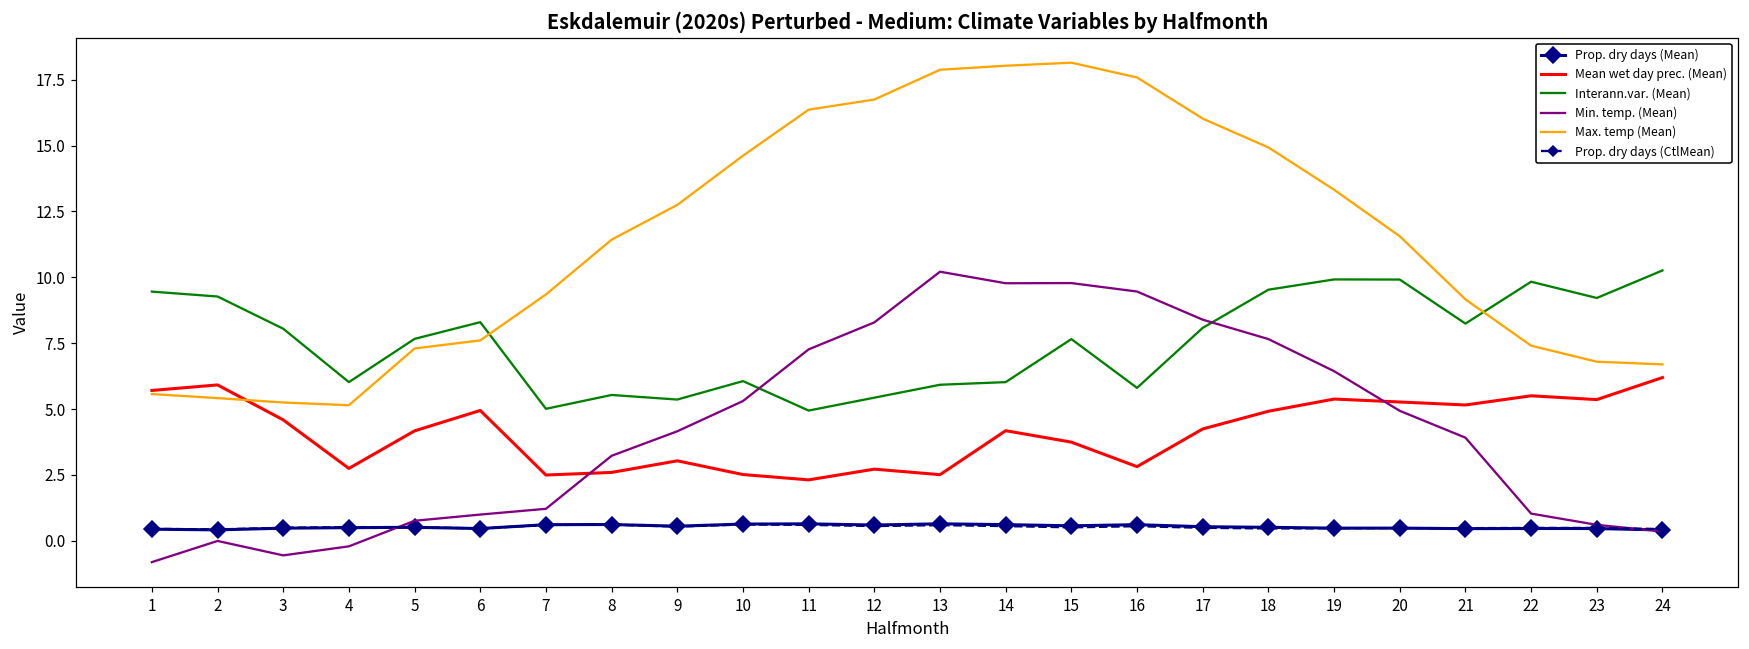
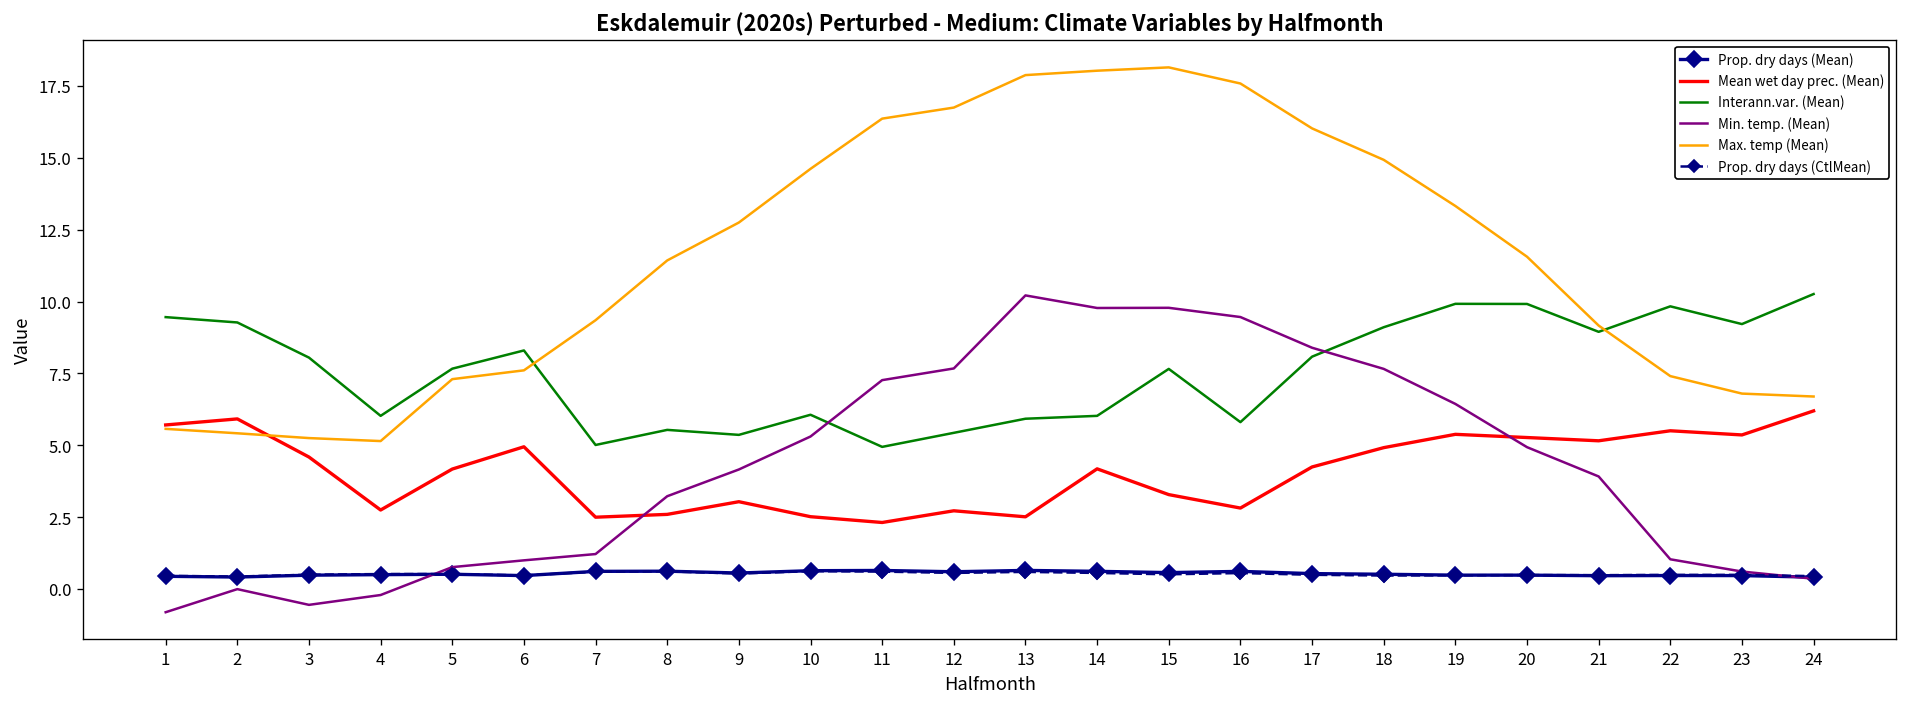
  {
    "Mean wet day prec. (Mean)": {
      "1": 5.7,
      "2": 5.9,
      "3": 4.6,
      "4": 2.7,
      "5": 4.2,
      "6": 4.9,
      "7": 2.5,
      "8": 2.6,
      "9": 3.0,
      "10": 2.5,
      "11": 2.3,
      "12": 2.7,
      "13": 2.5,
      "14": 4.2,
-     "15": 3.7,
+     "15": 3.3,
      "16": 2.8,
      "17": 4.2,
      "18": 4.9,
      "19": 5.4,
      "20": 5.3,
      "21": 5.2,
      "22": 5.5,
      "23": 5.4,
      "24": 6.2
    },
    "Interann.var. (Mean)": {
      "1": 9.5,
      "2": 9.3,
      "3": 8.0,
      "4": 6.0,
      "5": 7.7,
      "6": 8.3,
      "7": 5.0,
      "8": 5.5,
      "9": 5.4,
      "10": 6.1,
      "11": 4.9,
      "12": 5.4,
      "13": 5.9,
      "14": 6.0,
      "15": 7.7,
      "16": 5.8,
      "17": 8.1,
-     "18": 9.5,
+     "18": 9.1,
      "19": 9.9,
      "20": 9.9,
-     "21": 8.2,
+     "21": 8.9,
      "22": 9.8,
      "23": 9.2,
      "24": 10.3
    },
    "Min. temp. (Mean)": {
      "1": -0.8,
      "2": 0.0,
      "3": -0.6,
      "4": -0.2,
      "5": 0.8,
      "6": 1.0,
      "7": 1.2,
      "8": 3.2,
      "9": 4.2,
      "10": 5.3,
      "11": 7.3,
-     "12": 8.3,
+     "12": 7.7,
      "13": 10.2,
      "14": 9.8,
      "15": 9.8,
      "16": 9.5,
      "17": 8.4,
      "18": 7.7,
      "19": 6.4,
      "20": 4.9,
      "21": 3.9,
      "22": 1.0,
      "23": 0.6
    },
    "Max. temp (Mean)": {
      "1": 5.6,
      "2": 5.4,
      "3": 5.2,
      "4": 5.1,
      "5": 7.3,
      "6": 7.6,
      "7": 9.3,
      "8": 11.4,
      "9": 12.7,
      "10": 14.6,
      "11": 16.4,
      "12": 16.7,
      "13": 17.9,
      "14": 18.0,
      "15": 18.1,
      "16": 17.6,
      "17": 16.0,
      "18": 14.9,
      "19": 13.3,
      "20": 11.6,
      "21": 9.2,
      "22": 7.4,
      "23": 6.8,
      "24": 6.7
    }
  }
